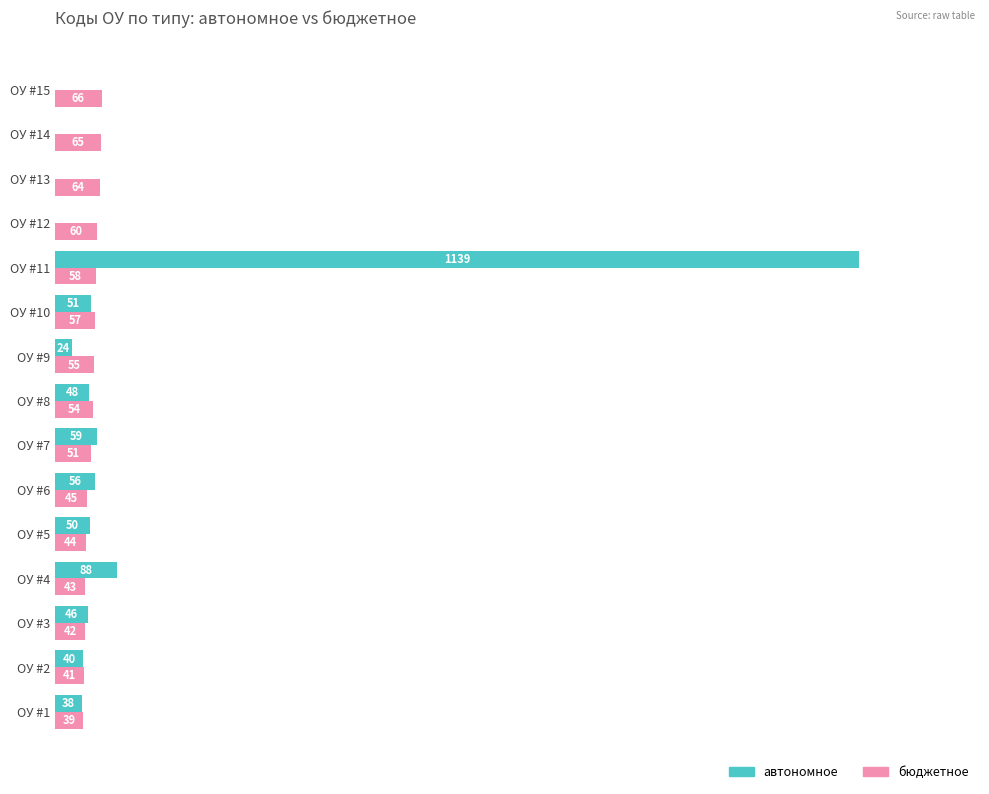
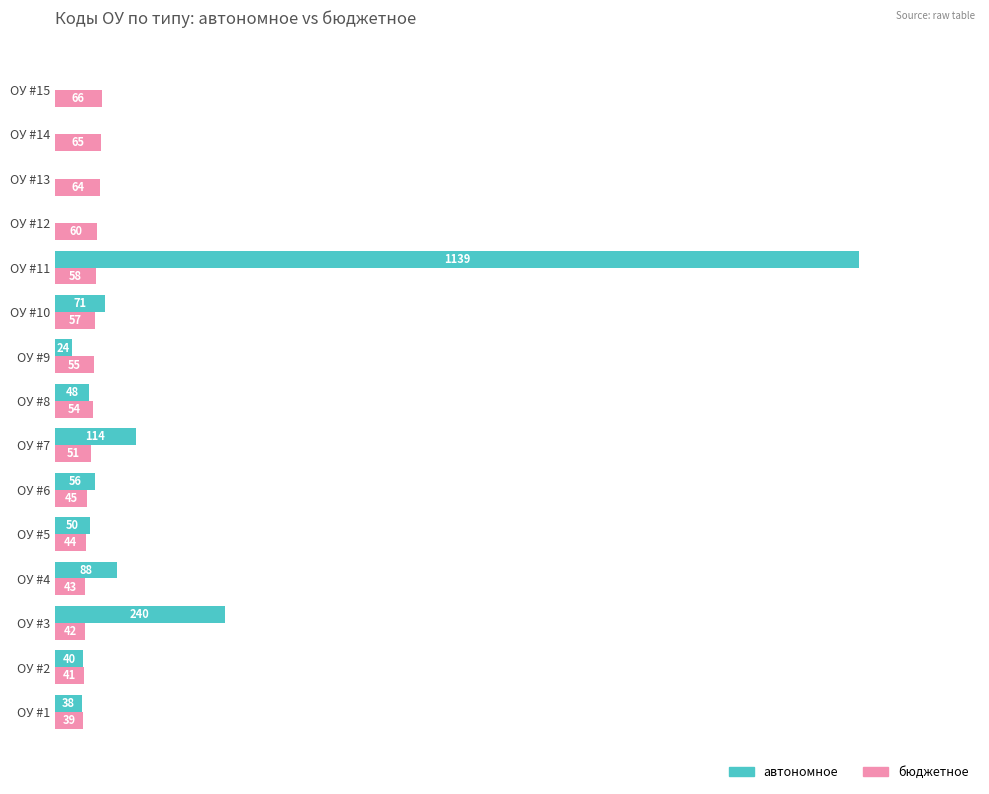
  {
    "автономное": {
      "ОУ #11": 1139,
-     "ОУ #10": 51,
+     "ОУ #10": 71,
      "ОУ #9": 24,
      "ОУ #8": 48,
-     "ОУ #7": 59,
+     "ОУ #7": 114,
      "ОУ #6": 56,
      "ОУ #5": 50,
      "ОУ #4": 88,
-     "ОУ #3": 46,
+     "ОУ #3": 240,
      "ОУ #2": 40,
      "ОУ #1": 38
    },
    "бюджетное": {
      "ОУ #15": 66,
      "ОУ #14": 65,
      "ОУ #13": 64,
      "ОУ #12": 60,
      "ОУ #11": 58,
      "ОУ #10": 57,
      "ОУ #9": 55,
      "ОУ #8": 54,
      "ОУ #7": 51,
      "ОУ #6": 45,
      "ОУ #5": 44,
      "ОУ #4": 43,
      "ОУ #3": 42,
      "ОУ #2": 41,
      "ОУ #1": 39
    }
  }
